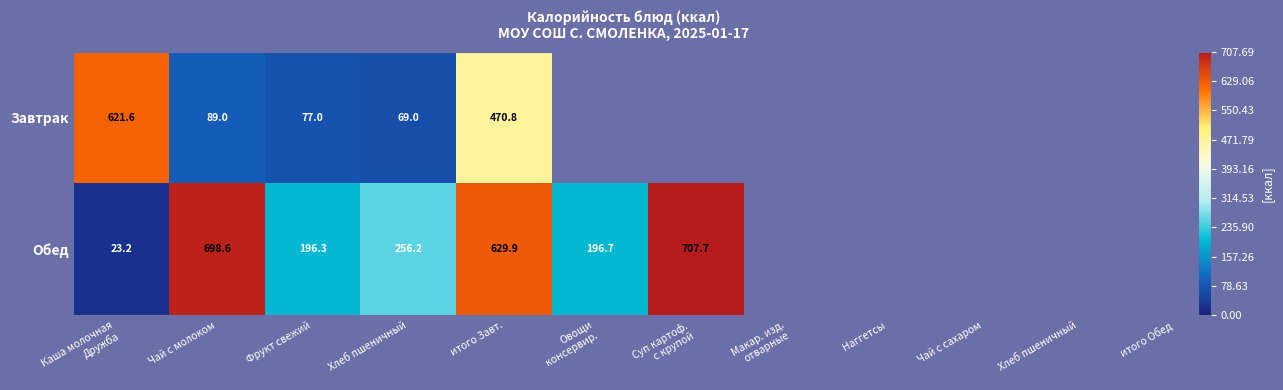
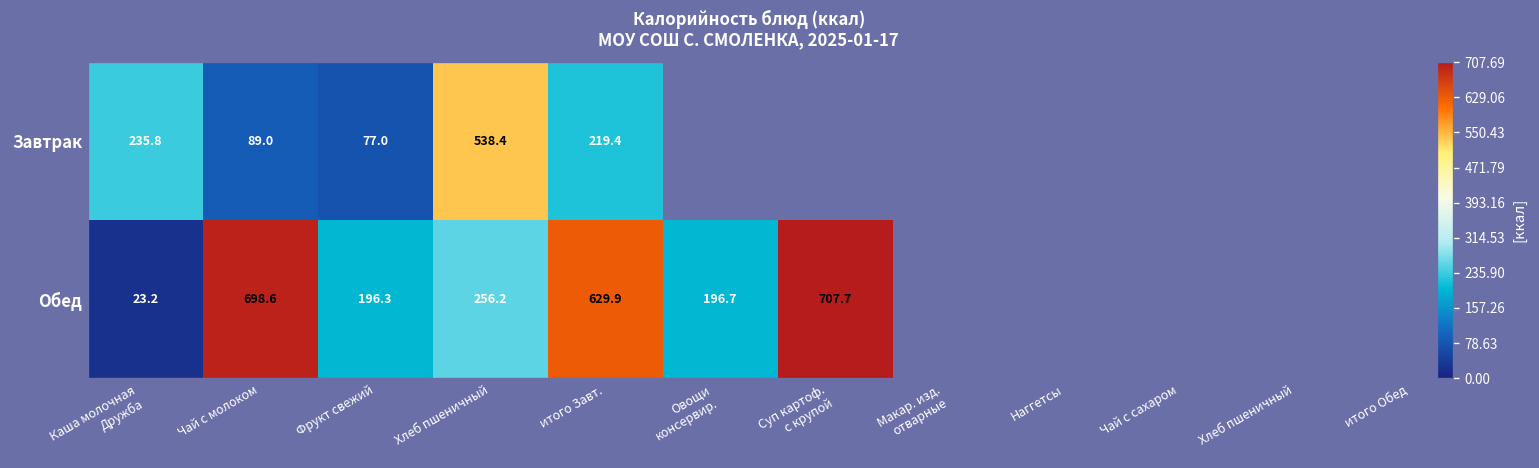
  {
    "Завтрак": {
-     "Каша молочная Дружба": 621.6,
+     "Каша молочная Дружба": 235.8,
      "Чай с молоком": 89.0,
      "Фрукт свежий": 77.0,
-     "Хлеб пшеничный": 69.0,
-     "итого Завт.": 470.8
+     "Хлеб пшеничный": 538.4,
+     "итого Завт.": 219.4
    },
    "Обед": {
      "Каша молочная Дружба": 23.2,
      "Чай с молоком": 698.6,
      "Фрукт свежий": 196.3,
      "Хлеб пшеничный": 256.2,
      "итого Завт.": 629.9,
      "Овощи консервир.": 196.7,
      "Суп картоф. с крупой": 707.7
    }
  }
